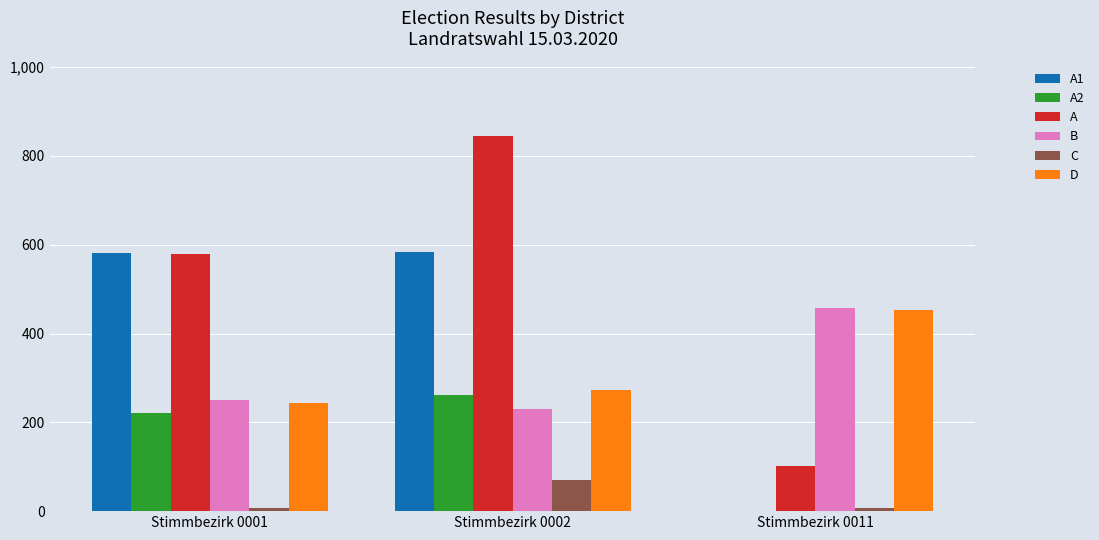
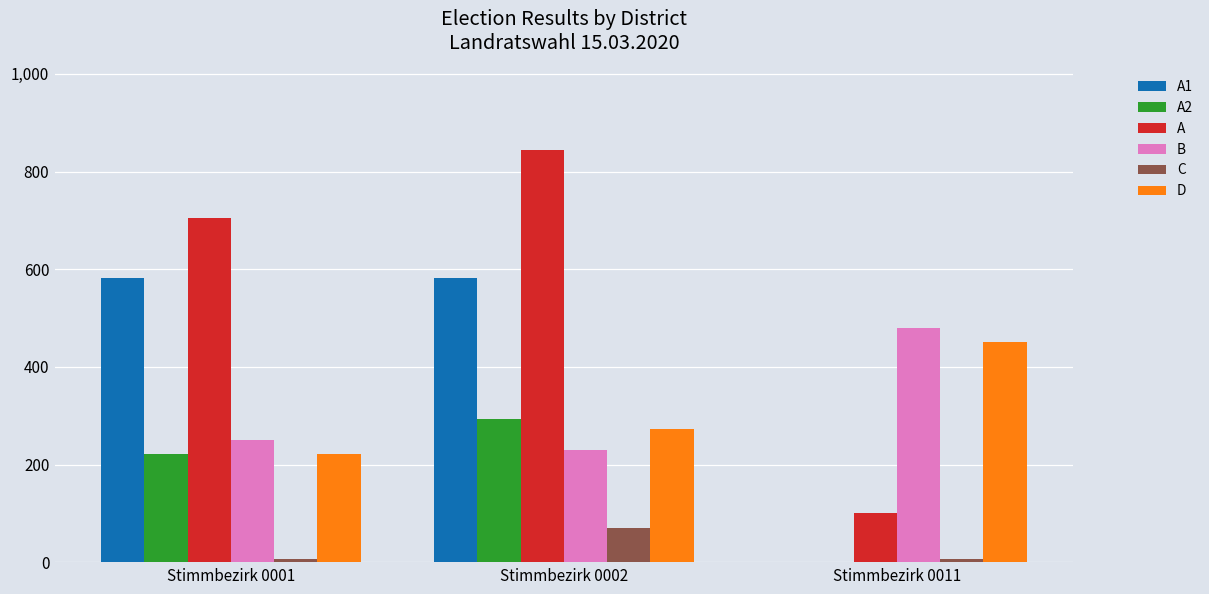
  {
    "A1": {
      "Stimmbezirk 0001": 580,
      "Stimmbezirk 0002": 580,
      "Stimmbezirk 0011": 0
    },
    "A2": {
      "Stimmbezirk 0001": 220,
-     "Stimmbezirk 0002": 260,
+     "Stimmbezirk 0002": 290,
      "Stimmbezirk 0011": 0
    },
    "A": {
-     "Stimmbezirk 0001": 580,
+     "Stimmbezirk 0001": 700,
      "Stimmbezirk 0002": 840,
      "Stimmbezirk 0011": 100
    },
    "B": {
      "Stimmbezirk 0001": 250,
      "Stimmbezirk 0002": 230,
-     "Stimmbezirk 0011": 460
+     "Stimmbezirk 0011": 480
    },
    "C": {
      "Stimmbezirk 0001": 10,
      "Stimmbezirk 0002": 70,
      "Stimmbezirk 0011": 10
    },
    "D": {
-     "Stimmbezirk 0001": 240,
+     "Stimmbezirk 0001": 220,
      "Stimmbezirk 0002": 270,
      "Stimmbezirk 0011": 450
    }
  }
